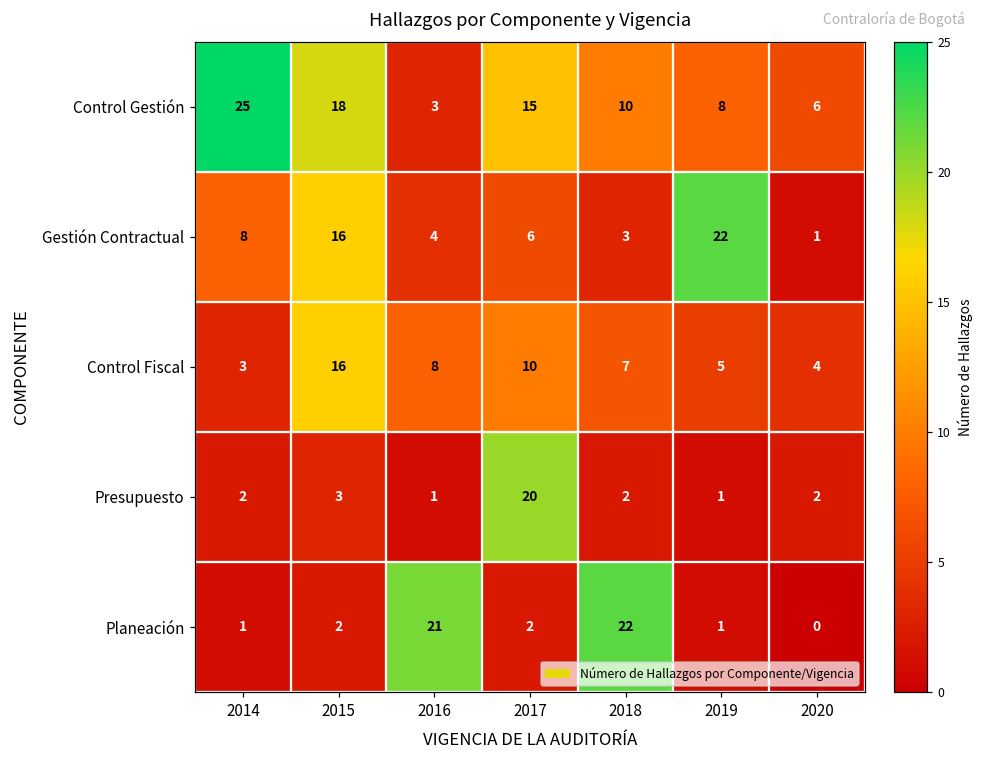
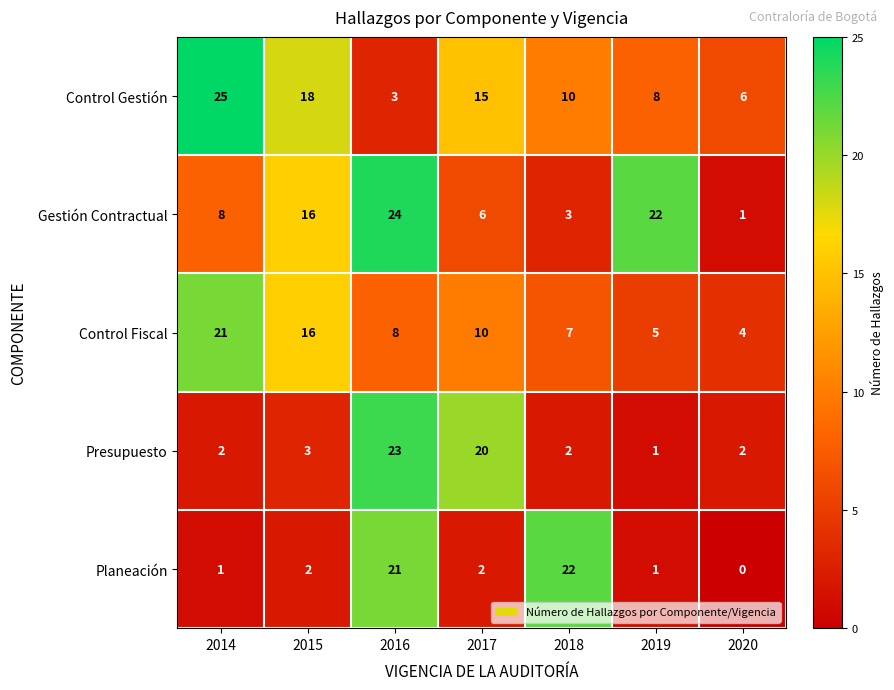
  {
    "Control Gestión": {
      "2014": 25,
      "2015": 18,
      "2016": 3,
      "2017": 15,
      "2018": 10,
      "2019": 8,
      "2020": 6
    },
    "Gestión Contractual": {
      "2014": 8,
      "2015": 16,
-     "2016": 4,
+     "2016": 24,
      "2017": 6,
      "2018": 3,
      "2019": 22,
      "2020": 1
    },
    "Control Fiscal": {
-     "2014": 3,
+     "2014": 21,
      "2015": 16,
      "2016": 8,
      "2017": 10,
      "2018": 7,
      "2019": 5,
      "2020": 4
    },
    "Presupuesto": {
      "2014": 2,
      "2015": 3,
-     "2016": 1,
+     "2016": 23,
      "2017": 20,
      "2018": 2,
      "2019": 1,
      "2020": 2
    },
    "Planeación": {
      "2014": 1,
      "2015": 2,
      "2016": 21,
      "2017": 2,
      "2018": 22,
      "2019": 1,
      "2020": 0
    }
  }
